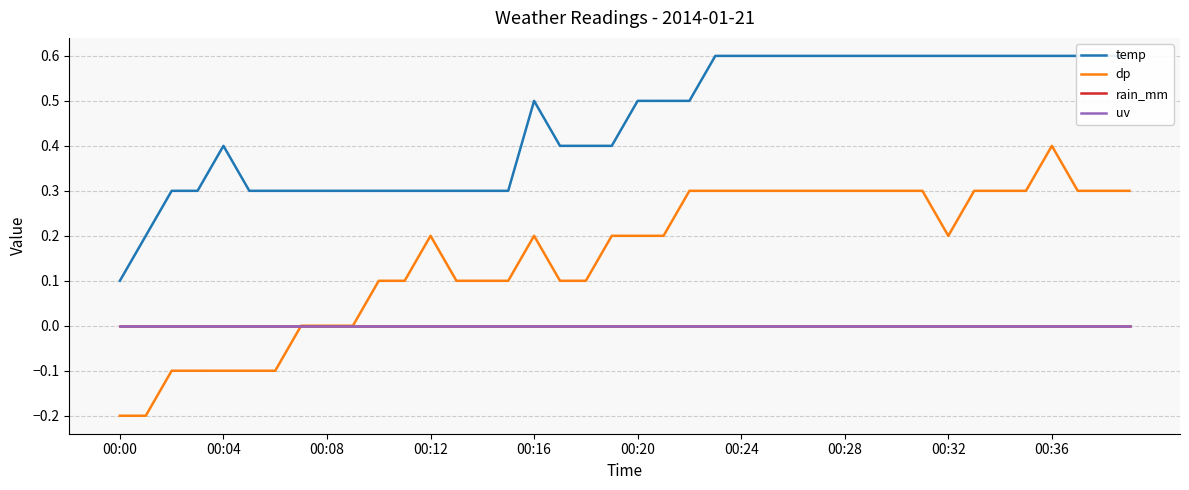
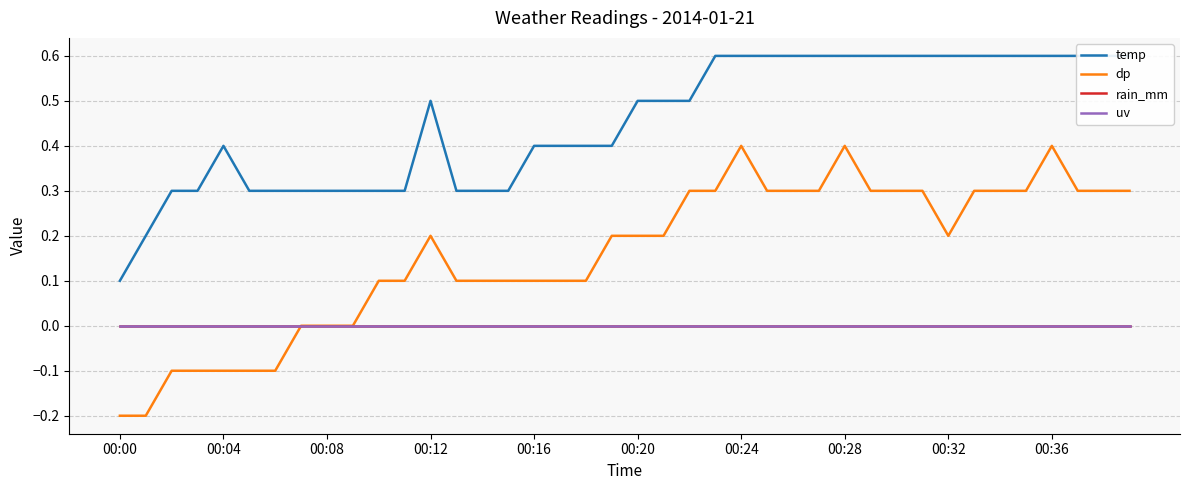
  {
    "temp": {
      "00:00": 0.1,
      "00:04": 0.4,
      "00:08": 0.3,
-     "00:12": 0.3,
-     "00:16": 0.5,
+     "00:12": 0.5,
+     "00:16": 0.4,
      "00:20": 0.5,
      "00:24": 0.6,
      "00:28": 0.6,
      "00:32": 0.6,
      "00:36": 0.6
    },
    "dp": {
      "00:00": -0.2,
      "00:04": -0.1,
      "00:12": 0.2,
-     "00:16": 0.2,
+     "00:16": 0.1,
      "00:20": 0.2,
-     "00:24": 0.3,
-     "00:28": 0.3,
+     "00:24": 0.4,
+     "00:28": 0.4,
      "00:32": 0.2,
      "00:36": 0.4
    },
    "uv": {
      "00:00": 0.0,
      "00:04": 0.0,
      "00:12": 0.0,
      "00:16": 0.0,
      "00:20": 0.0,
      "00:24": 0.0,
      "00:28": 0.0,
      "00:32": 0.0,
      "00:36": 0.0
    }
  }
